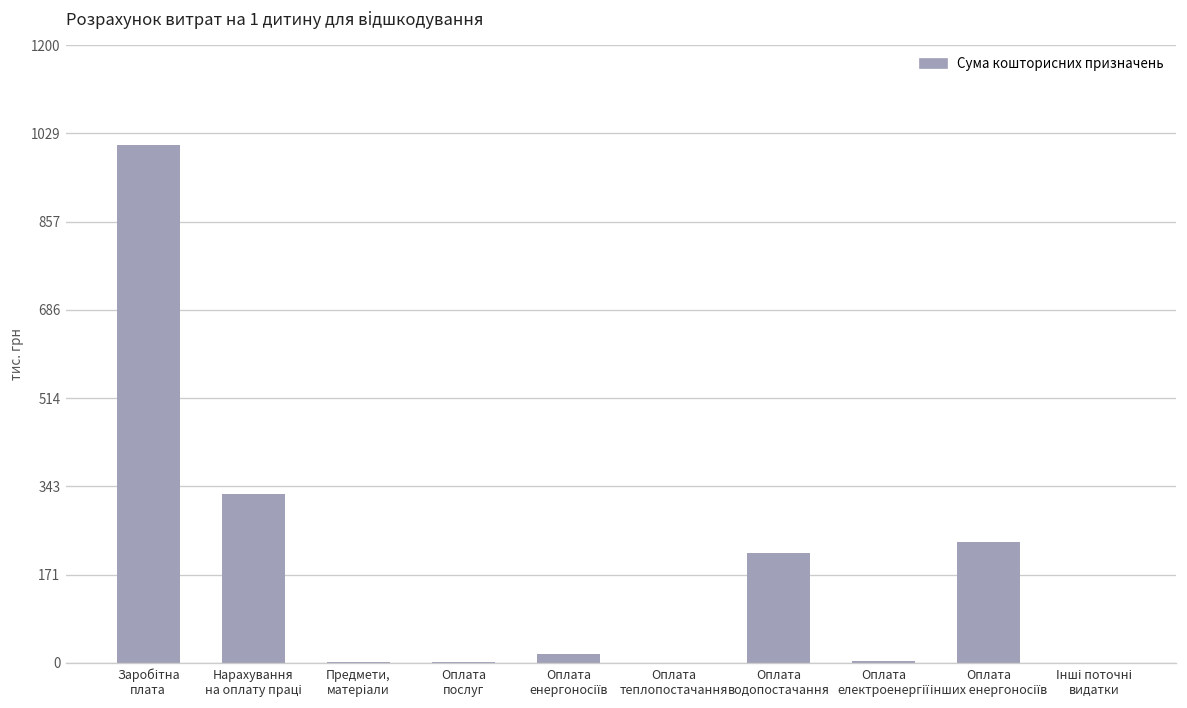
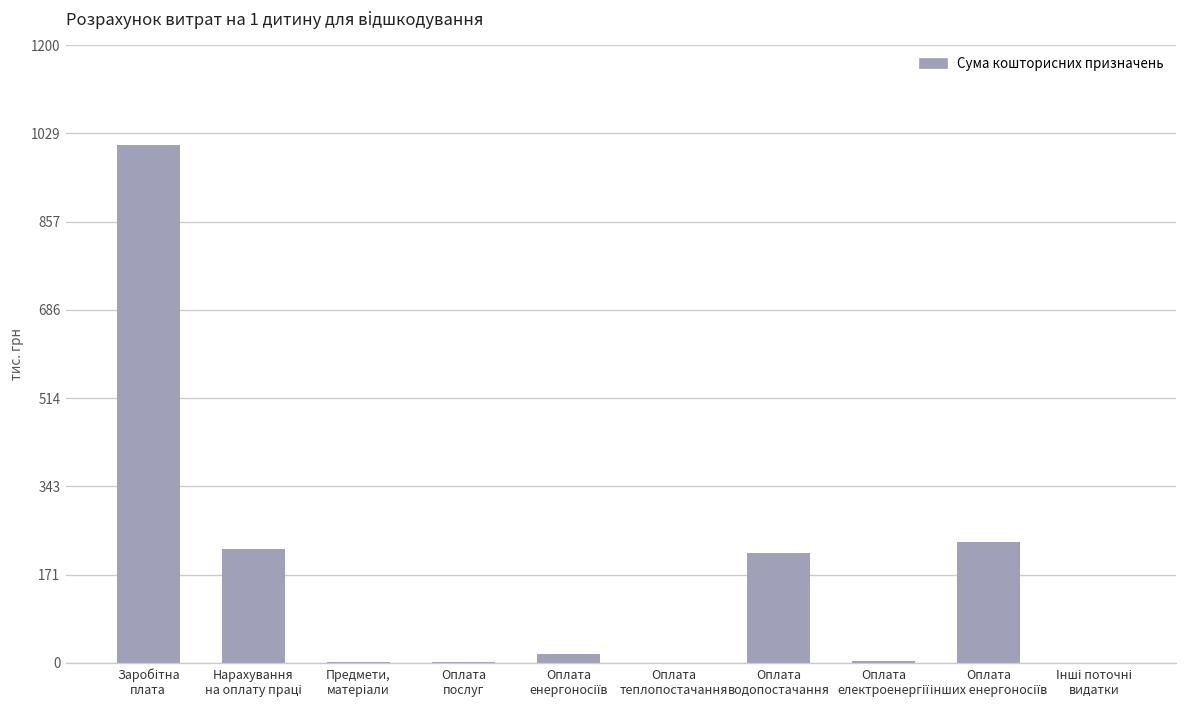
  {
    "Заробітна плата": 1010,
-   "Нарахування на оплату праці": 330,
+   "Нарахування на оплату праці": 220,
    "Оплата енергоносіїв": 20,
    "Оплата теплопостачання": 0,
    "Оплата водопостачання": 210,
    "Оплата інших енергоносіїв": 230,
    "Інші поточні видатки": 0
  }
